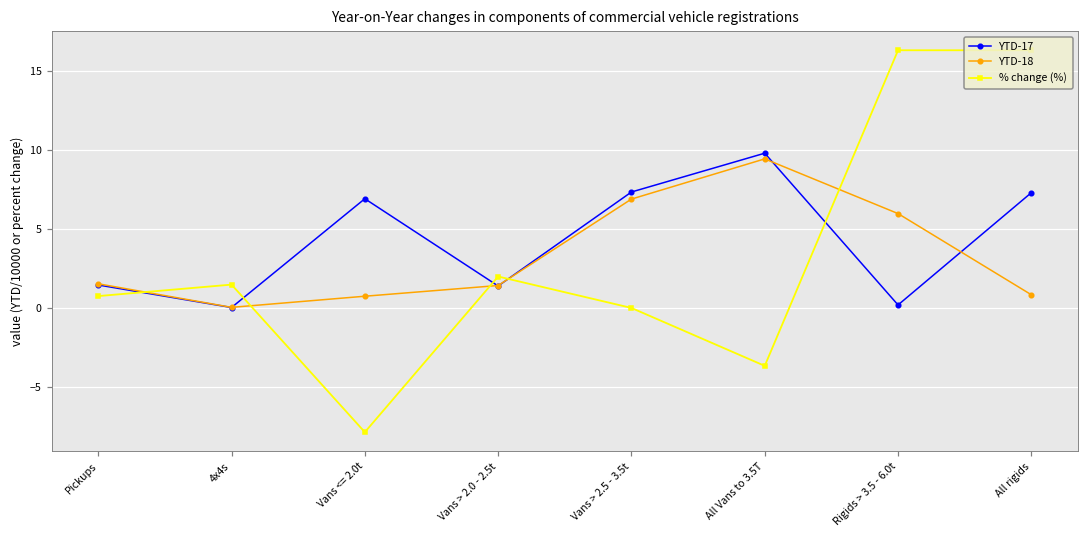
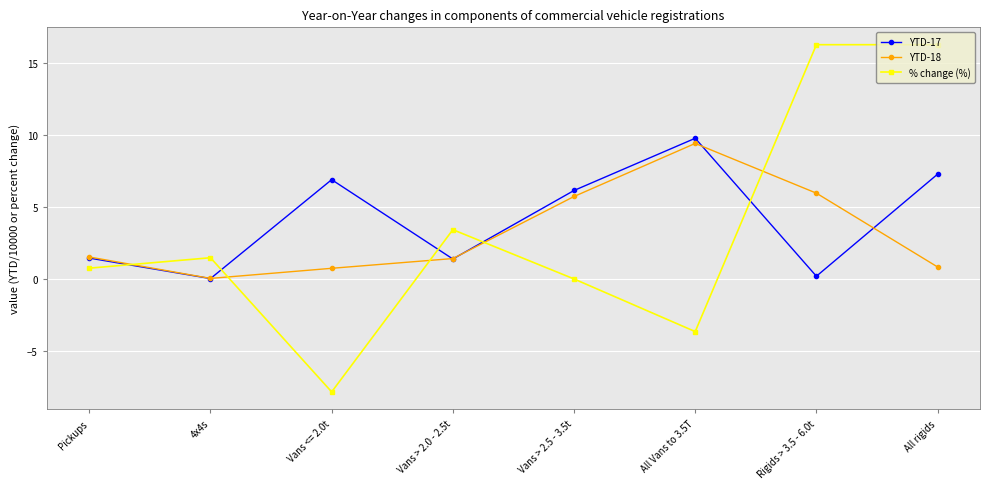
  {
    "YTD-17": {
      "Vans <= 2.0t": 6.9,
-     "Vans > 2.5 - 3.5t": 7.3,
+     "Vans > 2.5 - 3.5t": 6.2,
      "All Vans to 3.5T": 9.8,
      "Rigids > 3.5 - 6.0t": 0.2,
      "All rigids": 7.3
    },
    "YTD-18": {
      "Vans <= 2.0t": 0.7,
-     "Vans > 2.5 - 3.5t": 6.9,
+     "Vans > 2.5 - 3.5t": 5.7,
      "All Vans to 3.5T": 9.4,
      "Rigids > 3.5 - 6.0t": 6.0,
      "All rigids": 0.8
    },
    "% change (%)": {
      "Pickups": 0.7,
      "4x4s": 1.5,
      "Vans <= 2.0t": -7.9,
-     "Vans > 2.0 - 2.5t": 2.0,
+     "Vans > 2.0 - 2.5t": 3.4,
      "Vans > 2.5 - 3.5t": 0.0,
      "All Vans to 3.5T": -3.7,
      "Rigids > 3.5 - 6.0t": 16.3
    }
  }
